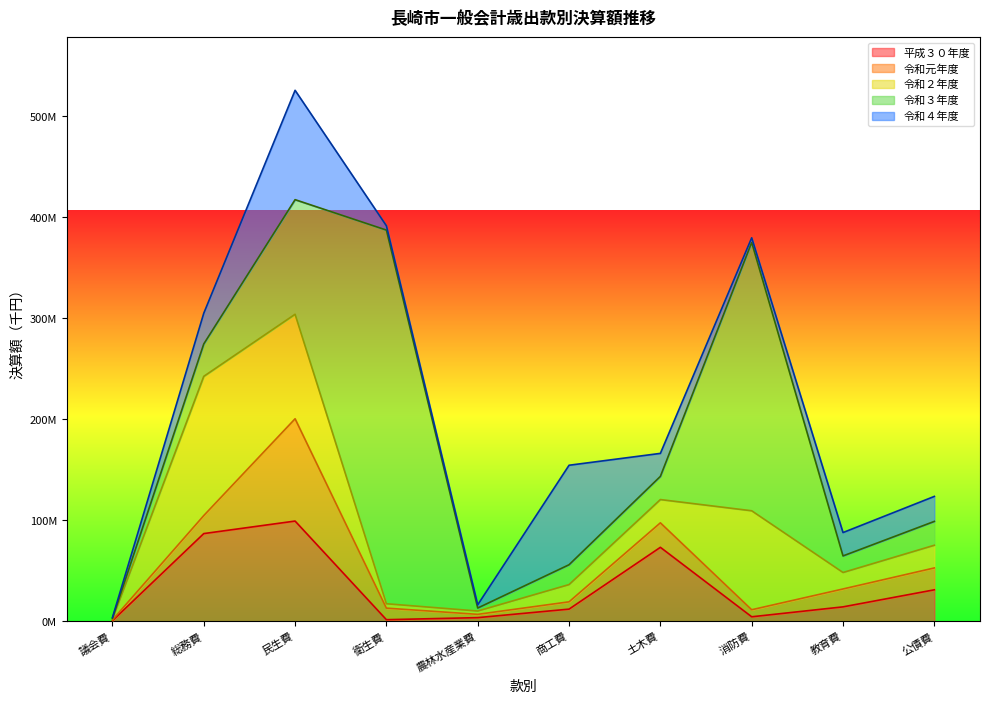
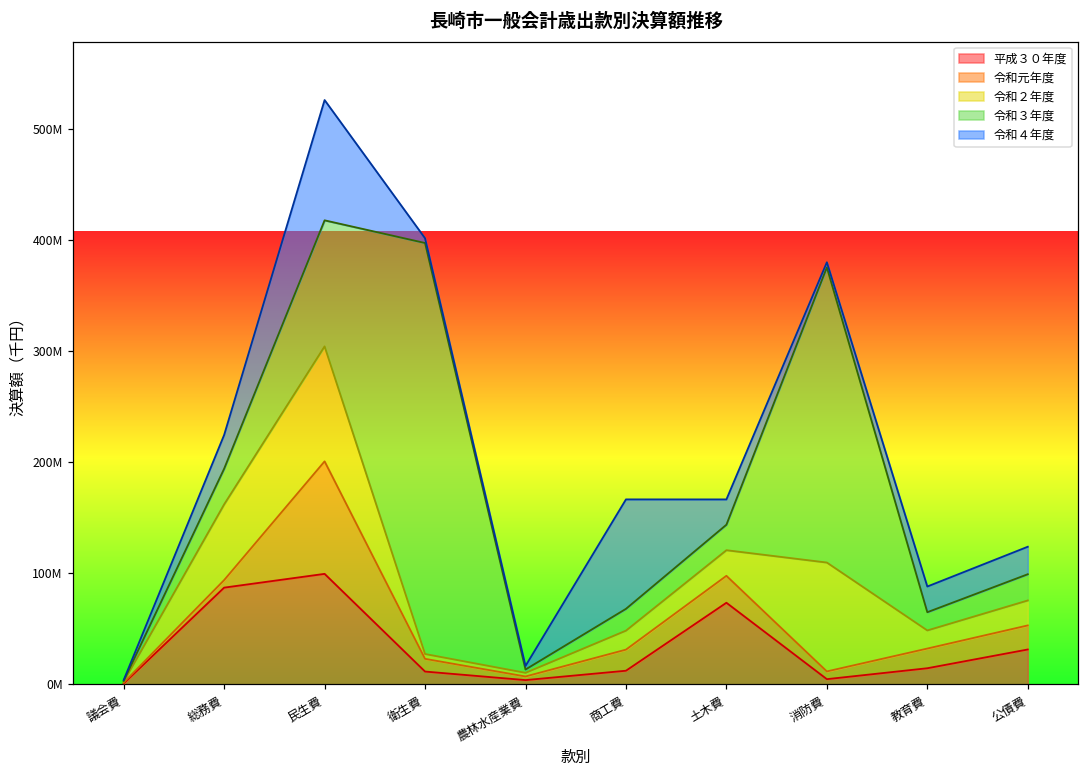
  {
    "平成３０年度": {
      "総務費": 87000000,
      "民生費": 99000000,
-     "衛生費": 2000000,
+     "衛生費": 12000000,
      "農林水産業費": 4000000,
      "商工費": 12000000,
      "土木費": 73000000,
      "消防費": 5000000,
      "教育費": 14000000,
      "公債費": 31000000
    },
    "令和元年度": {
-     "総務費": 18000000,
+     "総務費": 7000000,
      "民生費": 101000000,
      "衛生費": 11000000,
      "農林水産業費": 3000000,
-     "商工費": 7000000,
+     "商工費": 19000000,
      "土木費": 24000000,
      "消防費": 7000000,
      "教育費": 18000000,
      "公債費": 22000000
    },
    "令和２年度": {
-     "総務費": 138000000,
+     "総務費": 68000000,
      "民生費": 103000000,
      "衛生費": 4000000,
      "農林水産業費": 3000000,
      "商工費": 17000000,
      "土木費": 23000000,
      "消防費": 98000000,
      "教育費": 16000000,
      "公債費": 22000000
    },
    "令和３年度": {
      "総務費": 32000000,
      "民生費": 113000000,
      "衛生費": 370000000,
      "農林水産業費": 3000000,
      "商工費": 20000000,
      "土木費": 23000000,
      "消防費": 266000000,
      "教育費": 16000000,
      "公債費": 24000000
    },
    "令和４年度": {
      "総務費": 30000000,
      "民生費": 108000000,
      "衛生費": 4000000,
      "農林水産業費": 3000000,
      "商工費": 98000000,
      "土木費": 23000000,
      "消防費": 5000000,
      "教育費": 23000000,
      "公債費": 25000000
    }
  }
